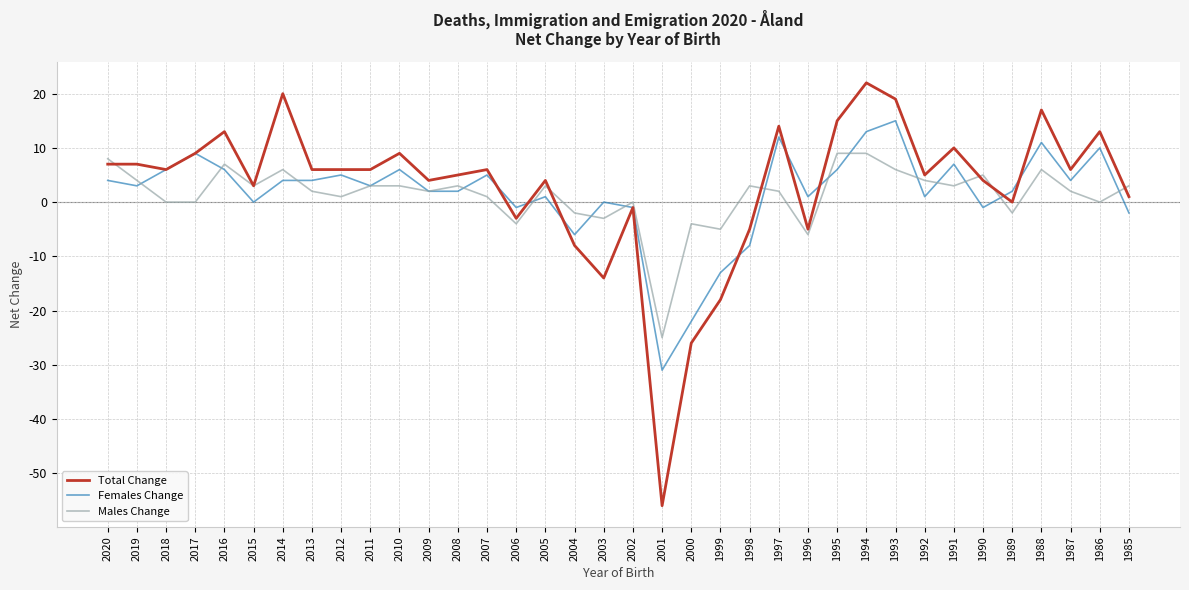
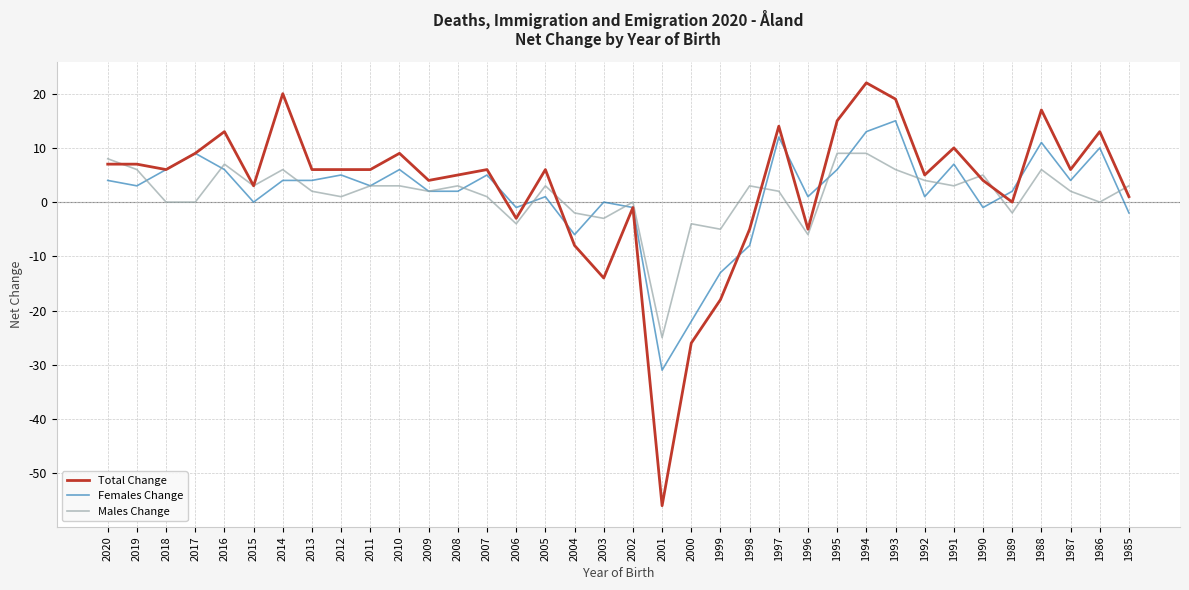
  {
    "Total Change": {
      "2020": 7,
      "2019": 7,
      "2016": 13,
      "2014": 20,
      "2013": 6,
      "2012": 6,
      "2011": 6,
      "2010": 9,
      "2009": 4,
      "2008": 5,
      "2007": 6,
      "2006": -3,
-     "2005": 4,
+     "2005": 6,
      "2004": -8,
      "2003": -14,
      "2001": -56,
      "2000": -26,
      "1999": -18,
      "1998": -5,
      "1997": 14,
      "1996": -5,
      "1995": 15,
      "1994": 22,
      "1993": 19,
      "1992": 5,
      "1991": 10,
      "1990": 4,
      "1989": 0,
      "1988": 17,
      "1987": 6,
      "1986": 13,
      "1985": 1
    },
    "Females Change": {
      "2020": 4,
      "2019": 3,
      "2016": 6,
      "2015": 0,
      "2014": 4,
      "2013": 4,
      "2012": 5,
      "2010": 6,
      "2008": 2,
      "2007": 5,
      "2006": -1,
      "2005": 1,
      "2004": -6,
      "2003": 0,
      "2001": -31,
      "2000": -22,
      "1999": -13,
      "1998": -8,
      "1997": 12,
      "1996": 1,
      "1995": 6,
      "1994": 13,
      "1993": 15,
      "1992": 1,
      "1991": 7,
      "1990": -1,
      "1989": 2,
      "1988": 11,
      "1987": 4,
      "1986": 10,
      "1985": -2
    },
    "Males Change": {
      "2020": 8,
-     "2019": 4,
+     "2019": 6,
      "2018": 0,
      "2017": 0,
      "2016": 7,
      "2014": 6,
      "2013": 2,
      "2012": 1,
      "2010": 3,
      "2008": 3,
      "2007": 1,
      "2006": -4,
      "2005": 3,
      "2004": -2,
      "2003": -3,
      "2002": 0,
      "2001": -25,
      "2000": -4,
      "1999": -5,
      "1998": 3,
      "1997": 2,
      "1996": -6,
      "1995": 9,
      "1994": 9,
      "1993": 6,
      "1992": 4,
      "1991": 3,
      "1990": 5,
      "1989": -2,
      "1988": 6,
      "1987": 2,
      "1986": 0,
      "1985": 3
    }
  }
